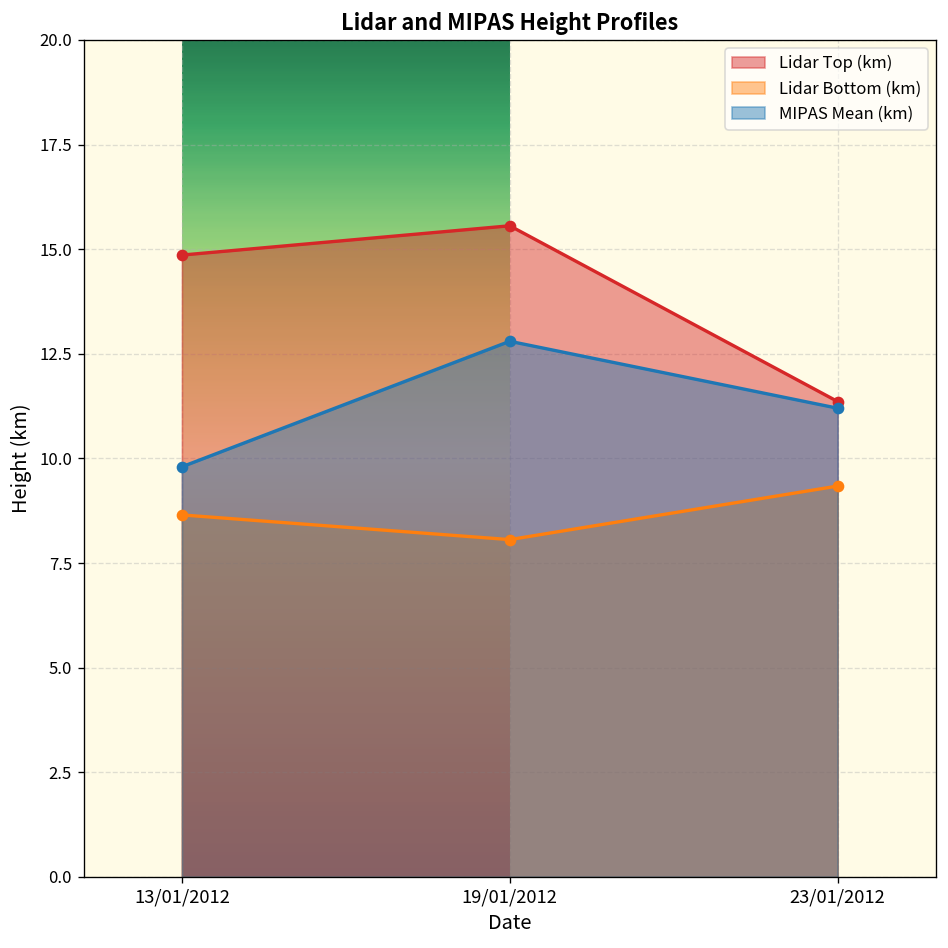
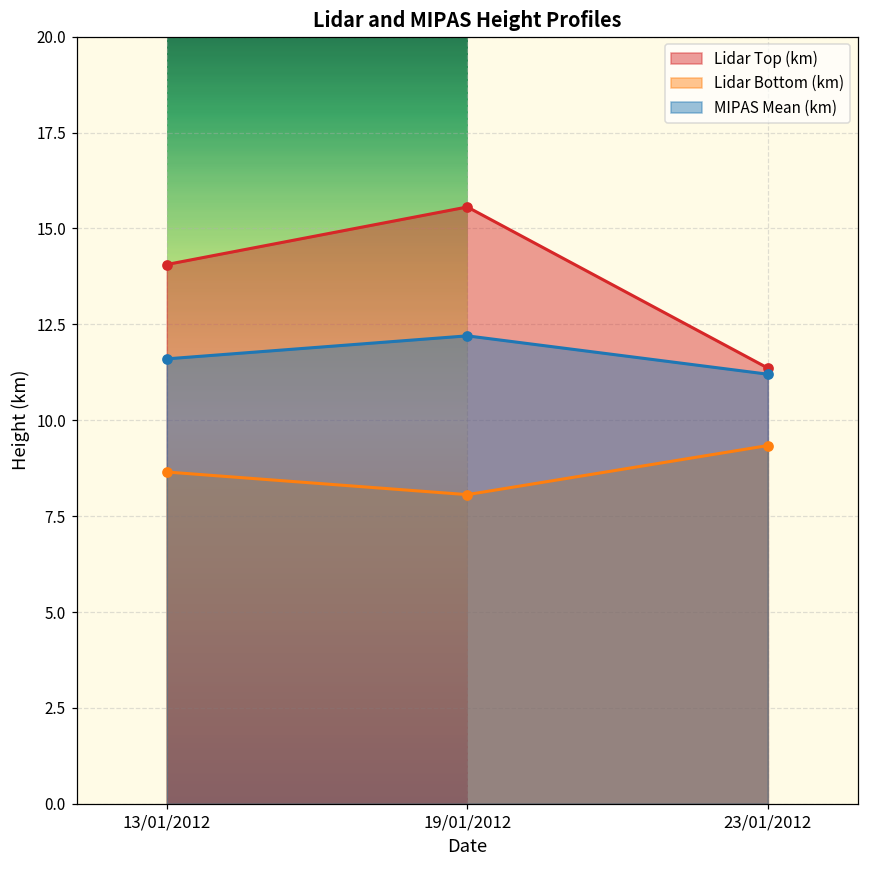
  {
    "Lidar Top (km)": {
-     "13/01/2012": 14.9,
+     "13/01/2012": 14.1,
      "19/01/2012": 15.6,
      "23/01/2012": 11.4
    },
    "Lidar Bottom (km)": {
      "13/01/2012": 8.7,
      "19/01/2012": 8.1,
      "23/01/2012": 9.3
    },
    "MIPAS Mean (km)": {
-     "13/01/2012": 9.8,
-     "19/01/2012": 12.8,
+     "13/01/2012": 11.6,
+     "19/01/2012": 12.2,
      "23/01/2012": 11.2
    }
  }
